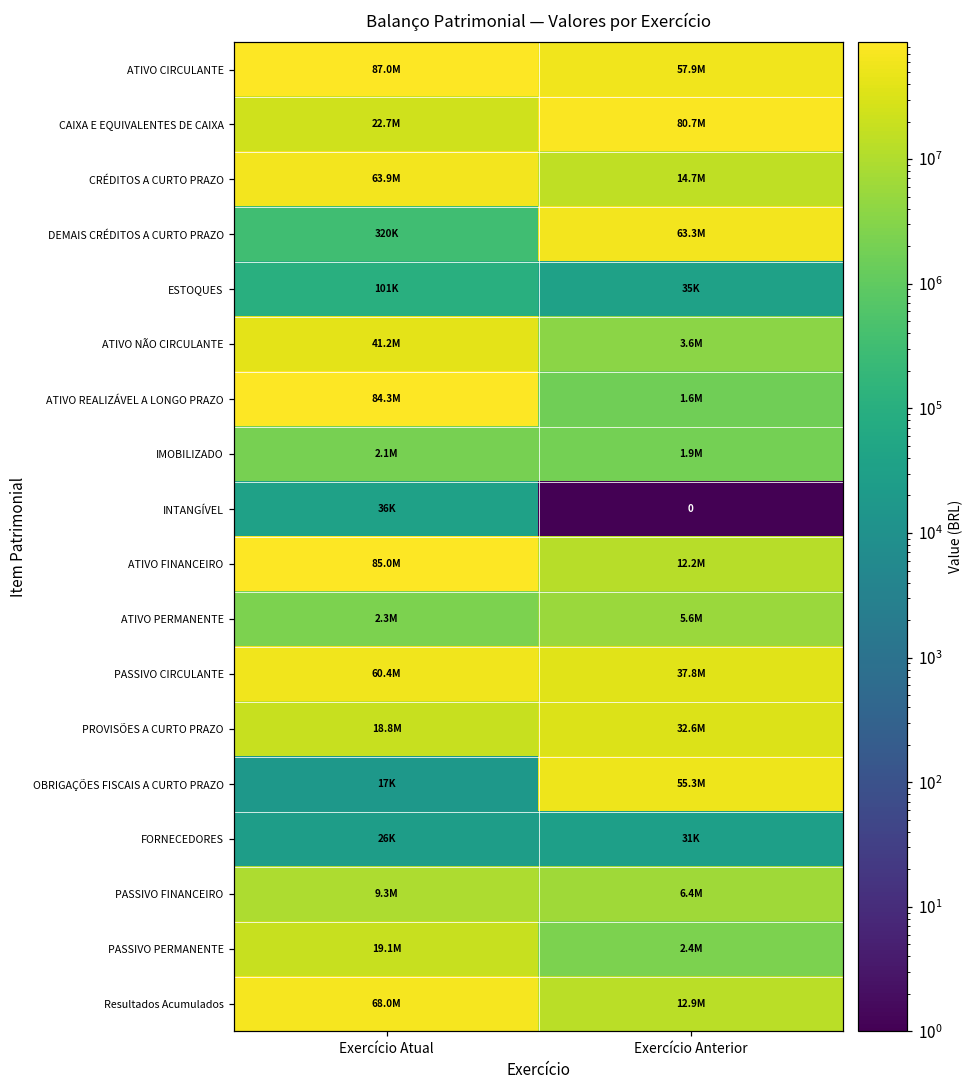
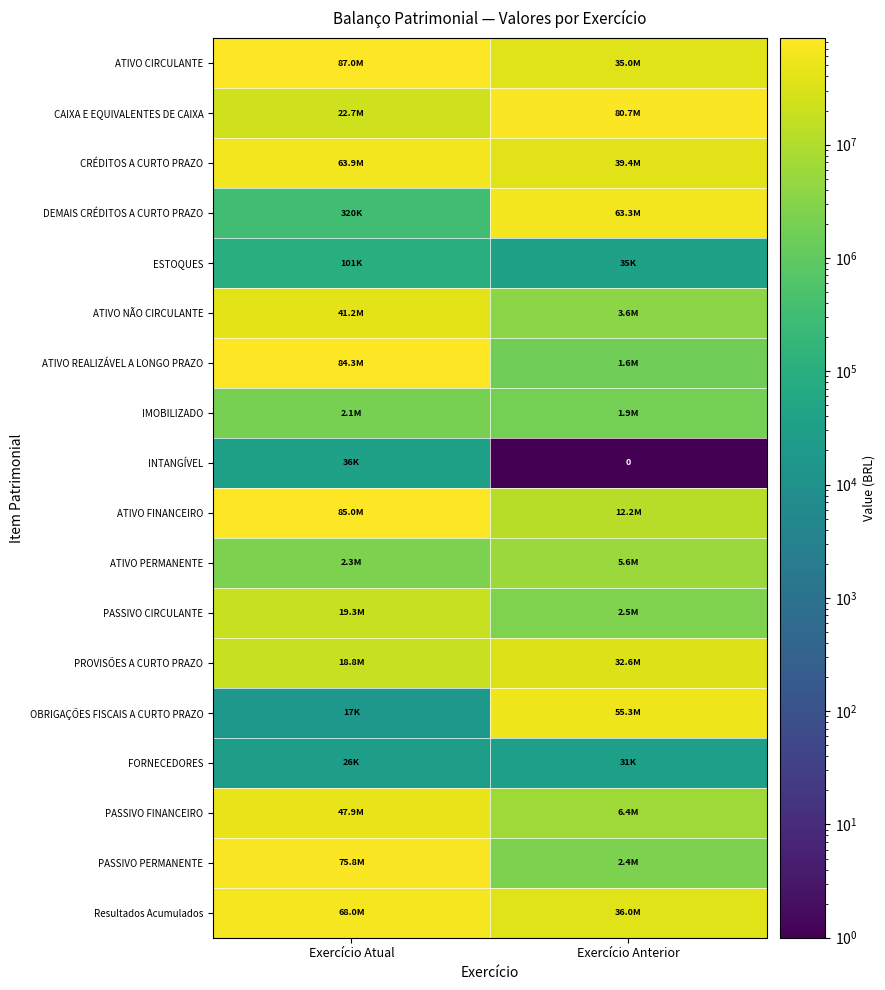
  {
    "ATIVO CIRCULANTE": {
      "Exercício Atual": "87.0M",
-     "Exercício Anterior": "57.9M"
+     "Exercício Anterior": "35.0M"
    },
    "CAIXA E EQUIVALENTES DE CAIXA": {
      "Exercício Atual": "22.7M",
      "Exercício Anterior": "80.7M"
    },
    "CRÉDITOS A CURTO PRAZO": {
      "Exercício Atual": "63.9M",
-     "Exercício Anterior": "14.7M"
+     "Exercício Anterior": "39.4M"
    },
    "DEMAIS CRÉDITOS A CURTO PRAZO": {
      "Exercício Atual": "320K",
      "Exercício Anterior": "63.3M"
    },
    "ESTOQUES": {
      "Exercício Atual": "101K",
      "Exercício Anterior": "35K"
    },
    "ATIVO NÃO CIRCULANTE": {
      "Exercício Atual": "41.2M",
      "Exercício Anterior": "3.6M"
    },
    "ATIVO REALIZÁVEL A LONGO PRAZO": {
      "Exercício Atual": "84.3M",
      "Exercício Anterior": "1.6M"
    },
    "IMOBILIZADO": {
      "Exercício Atual": "2.1M",
      "Exercício Anterior": "1.9M"
    },
    "INTANGÍVEL": {
      "Exercício Atual": "36K",
      "Exercício Anterior": "0"
    },
    "ATIVO FINANCEIRO": {
      "Exercício Atual": "85.0M",
      "Exercício Anterior": "12.2M"
    },
    "ATIVO PERMANENTE": {
      "Exercício Atual": "2.3M",
      "Exercício Anterior": "5.6M"
    },
    "PASSIVO CIRCULANTE": {
-     "Exercício Atual": "60.4M",
-     "Exercício Anterior": "37.8M"
+     "Exercício Atual": "19.3M",
+     "Exercício Anterior": "2.5M"
    },
    "PROVISÕES A CURTO PRAZO": {
      "Exercício Atual": "18.8M",
      "Exercício Anterior": "32.6M"
    },
    "OBRIGAÇÕES FISCAIS A CURTO PRAZO": {
      "Exercício Atual": "17K",
      "Exercício Anterior": "55.3M"
    },
    "FORNECEDORES": {
      "Exercício Atual": "26K",
      "Exercício Anterior": "31K"
    },
    "PASSIVO FINANCEIRO": {
-     "Exercício Atual": "9.3M",
+     "Exercício Atual": "47.9M",
      "Exercício Anterior": "6.4M"
    },
    "PASSIVO PERMANENTE": {
-     "Exercício Atual": "19.1M",
+     "Exercício Atual": "75.8M",
      "Exercício Anterior": "2.4M"
    },
    "Resultados Acumulados": {
      "Exercício Atual": "68.0M",
-     "Exercício Anterior": "12.9M"
+     "Exercício Anterior": "36.0M"
    }
  }
